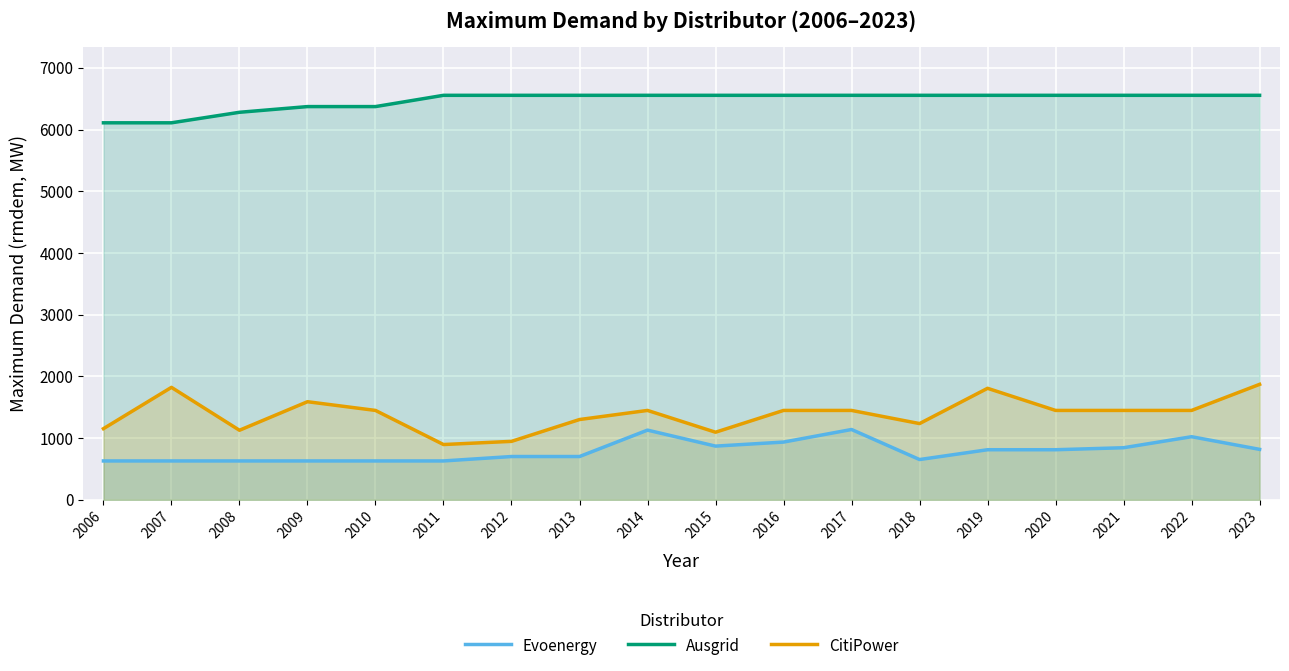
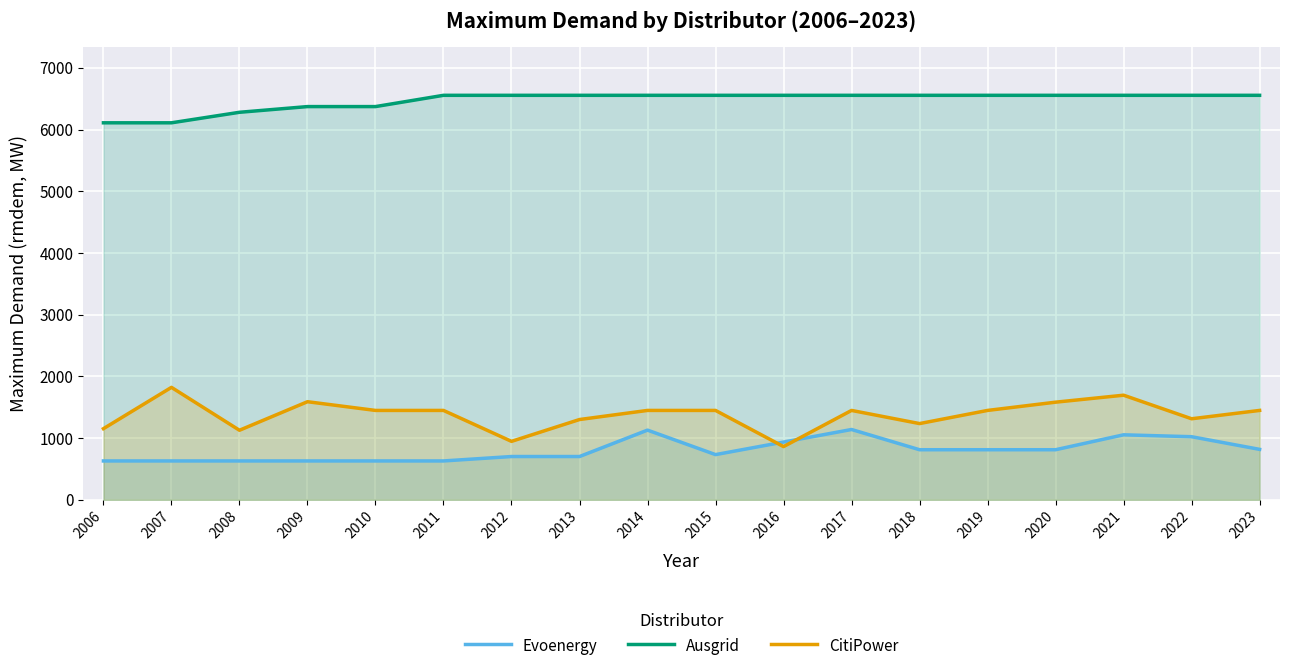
  {
    "Evoenergy": {
      "2006": 600,
      "2007": 600,
      "2008": 600,
      "2009": 600,
      "2010": 600,
      "2011": 600,
      "2012": 700,
      "2013": 700,
      "2014": 1100,
-     "2015": 900,
+     "2015": 700,
      "2016": 900,
      "2017": 1100,
-     "2018": 700,
+     "2018": 800,
      "2019": 800,
      "2020": 800,
-     "2021": 800,
+     "2021": 1100,
      "2022": 1000,
      "2023": 800
    },
    "Ausgrid": {
      "2006": 6100,
      "2007": 6100,
      "2008": 6300,
      "2009": 6400,
      "2010": 6400,
      "2011": 6600,
      "2012": 6600,
      "2013": 6600,
      "2014": 6600,
      "2015": 6600,
      "2016": 6600,
      "2017": 6600,
      "2018": 6600,
      "2019": 6600,
      "2020": 6600,
      "2021": 6600,
      "2022": 6600,
      "2023": 6600
    },
    "CitiPower": {
      "2006": 1200,
      "2007": 1800,
      "2008": 1100,
      "2009": 1600,
      "2010": 1400,
-     "2011": 900,
+     "2011": 1400,
      "2012": 900,
      "2013": 1300,
      "2014": 1400,
-     "2015": 1100,
-     "2016": 1400,
+     "2015": 1400,
+     "2016": 900,
      "2017": 1400,
      "2018": 1200,
-     "2019": 1800,
-     "2020": 1400,
-     "2021": 1400,
-     "2022": 1400,
-     "2023": 1900
+     "2019": 1400,
+     "2020": 1600,
+     "2021": 1700,
+     "2022": 1300,
+     "2023": 1400
    }
  }
